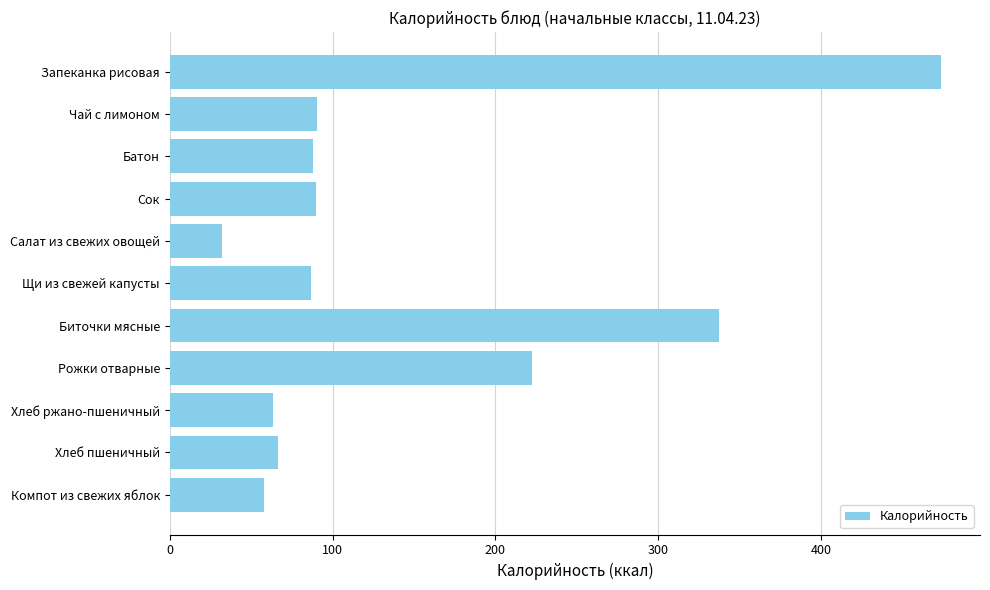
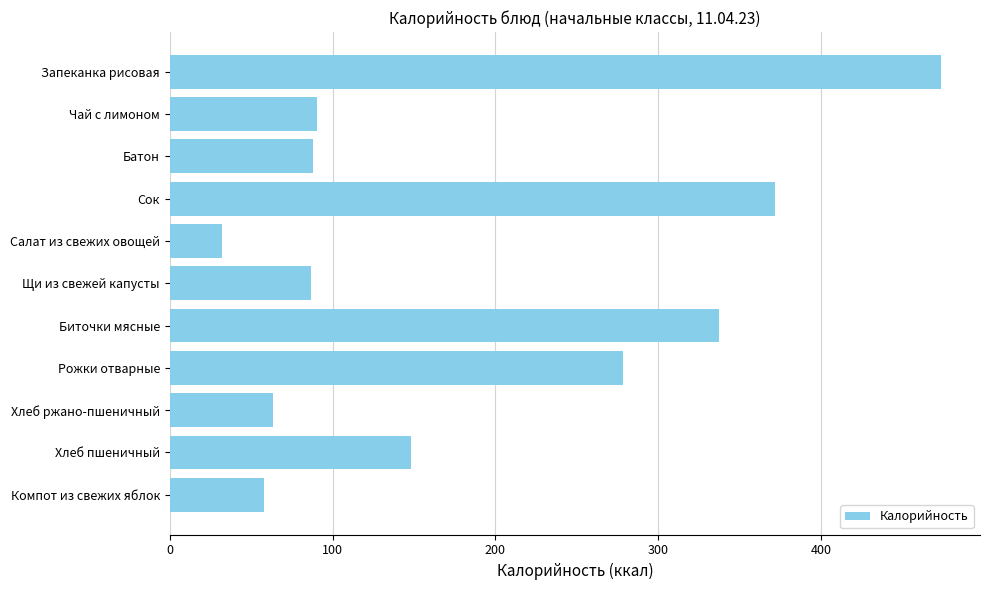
  {
    "Запеканка рисовая": 474,
    "Чай с лимоном": 90,
    "Батон": 88,
-   "Сок": 90,
+   "Сок": 372,
    "Салат из свежих овощей": 32,
    "Щи из свежей капусты": 86,
    "Биточки мясные": 337,
-   "Рожки отварные": 222,
+   "Рожки отварные": 278,
    "Хлеб ржано-пшеничный": 63,
-   "Хлеб пшеничный": 66,
+   "Хлеб пшеничный": 148,
    "Компот из свежих яблок": 58
  }
